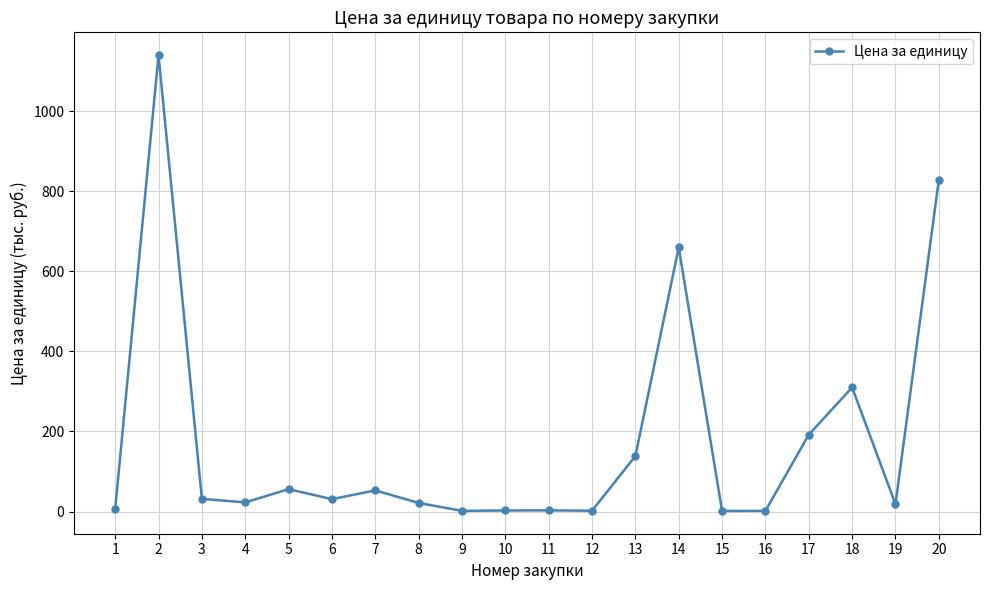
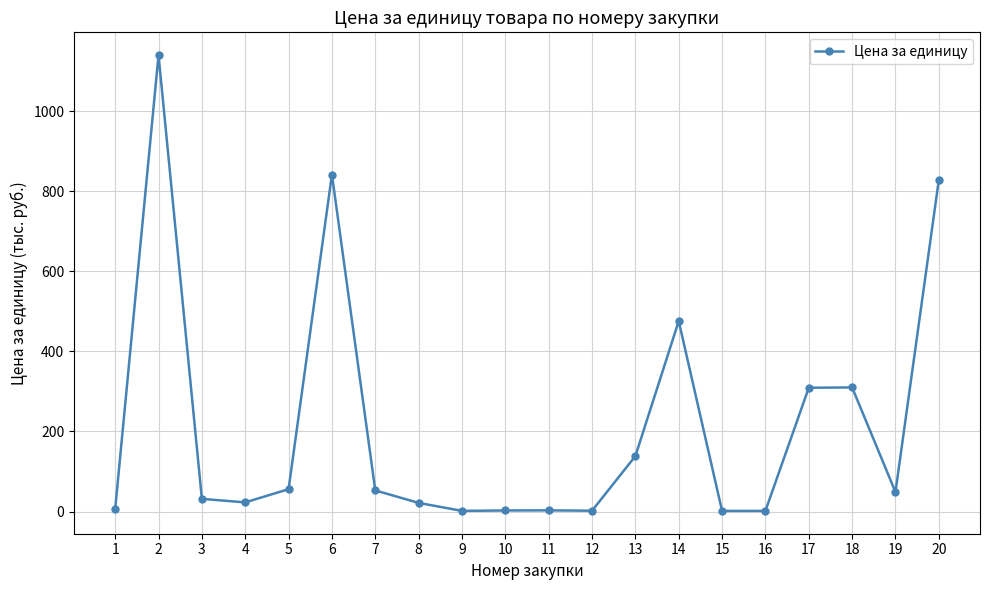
  {
    "1": 10,
    "2": 1140,
    "3": 30,
    "4": 20,
    "5": 60,
-   "6": 30,
+   "6": 840,
    "7": 50,
    "8": 20,
    "9": 0,
    "10": 0,
    "11": 0,
    "12": 0,
    "13": 140,
-   "14": 660,
+   "14": 480,
    "15": 0,
    "16": 0,
-   "17": 190,
+   "17": 310,
    "18": 310,
-   "19": 20,
+   "19": 50,
    "20": 830
  }
